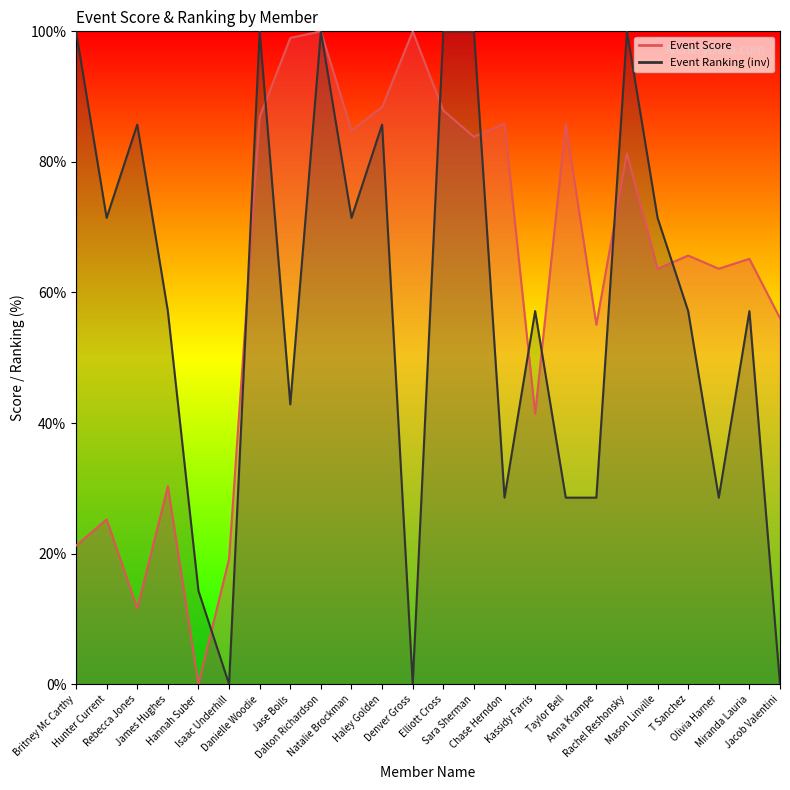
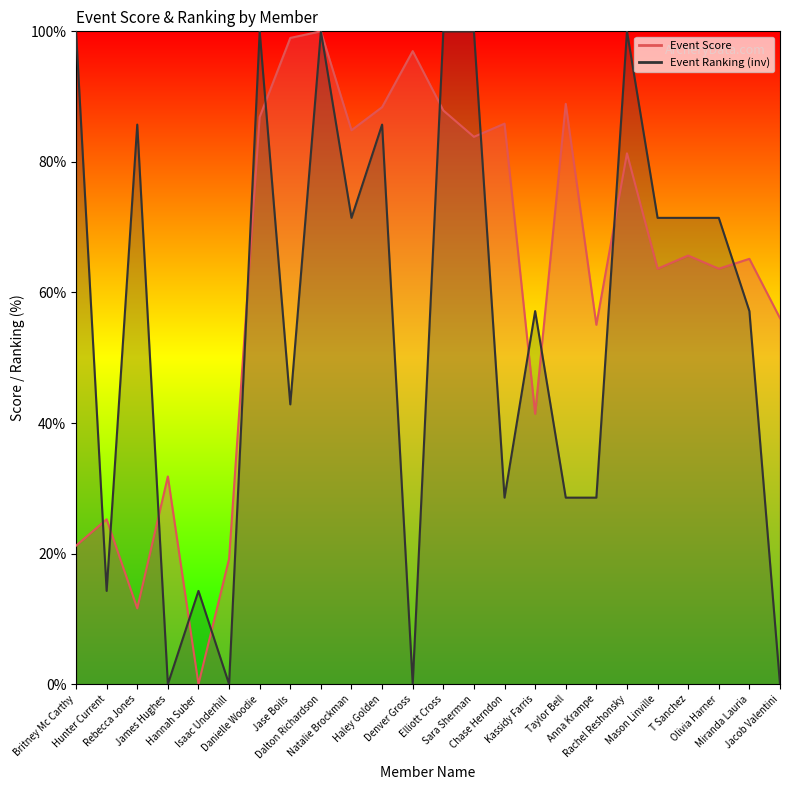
  {
    "Event Score": {
      "Britney Mc Carthy": "21%",
      "Hunter Current": "25%",
      "Rebecca Jones": "12%",
-     "James Hughes": "30%",
+     "James Hughes": "32%",
      "Hannah Suber": "0%",
      "Isaac Underhill": "19%",
      "Danielle Woodie": "87%",
      "Jase Boils": "99%",
      "Natalie Brockman": "85%",
      "Haley Golden": "88%",
-     "Denver Gross": "100%",
+     "Denver Gross": "97%",
      "Elliott Cross": "88%",
      "Sara Sherman": "84%",
      "Chase Herndon": "86%",
      "Kassidy Farris": "41%",
-     "Taylor Bell": "86%",
+     "Taylor Bell": "89%",
      "Anna Krampe": "55%",
      "Rachel Reshonsky": "81%",
      "Mason Linville": "64%",
      "T Sanchez": "66%",
      "Olivia Harner": "64%",
      "Miranda Lauria": "65%",
      "Jacob Valentini": "56%"
    },
    "Event Ranking (inv)": {
      "Britney Mc Carthy": "100%",
-     "Hunter Current": "71%",
+     "Hunter Current": "14%",
      "Rebecca Jones": "86%",
-     "James Hughes": "57%",
+     "James Hughes": "0%",
      "Hannah Suber": "14%",
      "Isaac Underhill": "0%",
      "Danielle Woodie": "100%",
      "Jase Boils": "43%",
      "Natalie Brockman": "71%",
      "Haley Golden": "86%",
      "Denver Gross": "0%",
      "Elliott Cross": "100%",
      "Sara Sherman": "100%",
      "Chase Herndon": "29%",
      "Kassidy Farris": "57%",
      "Taylor Bell": "29%",
      "Anna Krampe": "29%",
      "Rachel Reshonsky": "100%",
      "Mason Linville": "71%",
-     "T Sanchez": "57%",
-     "Olivia Harner": "29%",
+     "T Sanchez": "71%",
+     "Olivia Harner": "71%",
      "Miranda Lauria": "57%",
      "Jacob Valentini": "0%"
    }
  }
